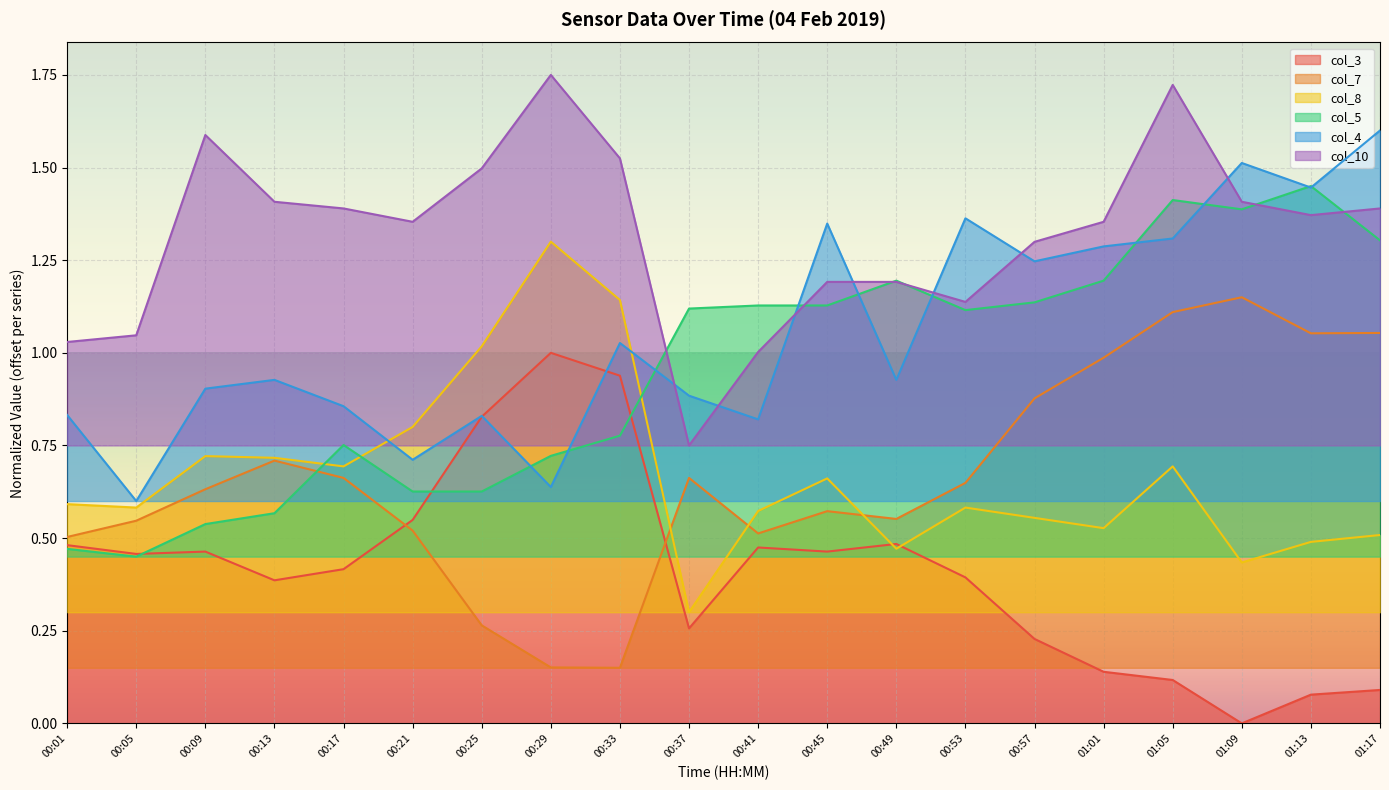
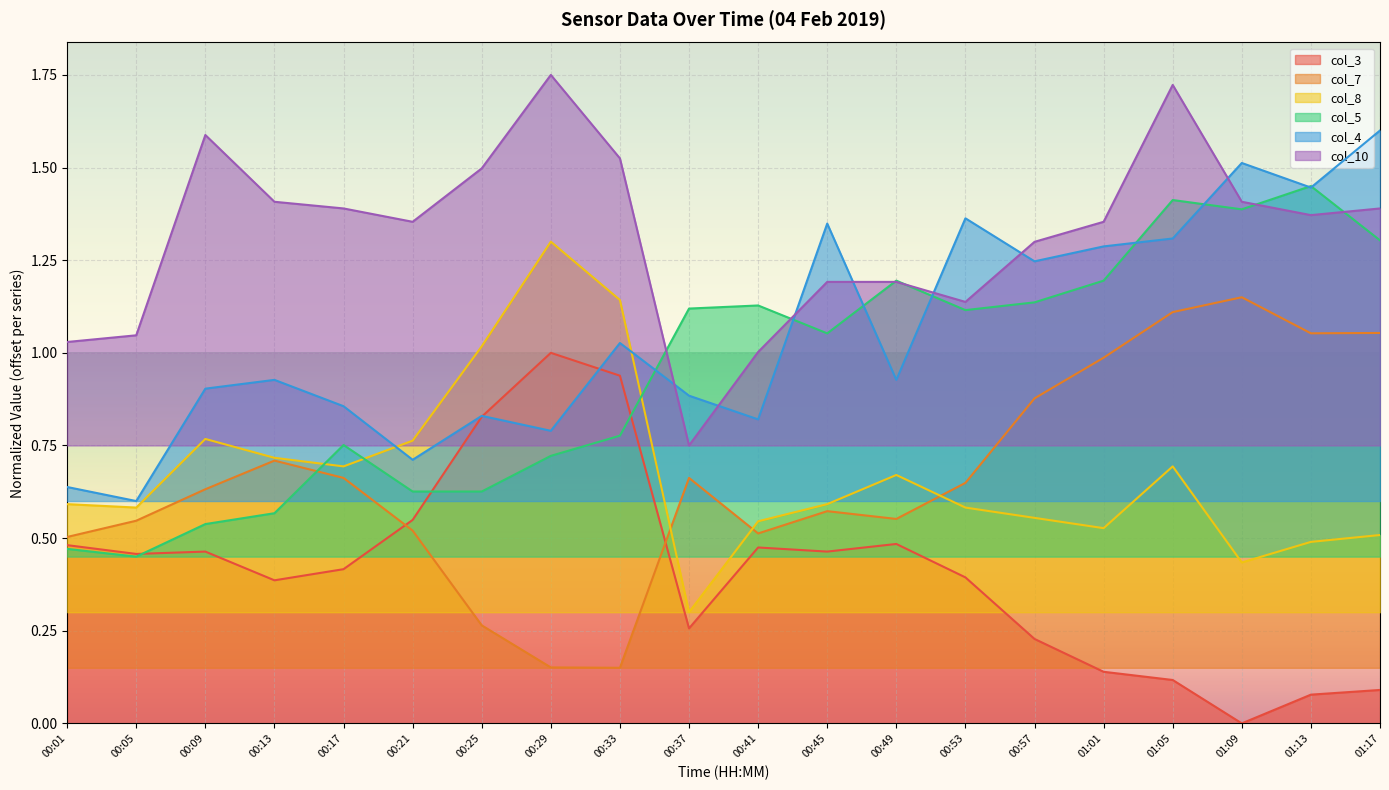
  {
    "col_8": {
      "00:01": 0.59,
      "00:05": 0.58,
-     "00:09": 0.72,
+     "00:09": 0.77,
      "00:13": 0.72,
      "00:17": 0.69,
-     "00:21": 0.80,
+     "00:21": 0.76,
      "00:25": 1.02,
      "00:29": 1.30,
      "00:33": 1.14,
      "00:37": 0.30,
-     "00:41": 0.57,
-     "00:45": 0.66,
-     "00:49": 0.47,
+     "00:41": 0.55,
+     "00:45": 0.59,
+     "00:49": 0.67,
      "00:53": 0.58,
      "00:57": 0.55,
      "01:01": 0.53,
      "01:05": 0.69,
      "01:09": 0.43,
      "01:13": 0.49,
      "01:17": 0.51
    },
    "col_5": {
      "00:01": 0.47,
      "00:05": 0.45,
      "00:09": 0.54,
      "00:13": 0.57,
      "00:17": 0.75,
      "00:21": 0.63,
      "00:25": 0.63,
      "00:29": 0.72,
      "00:33": 0.78,
      "00:37": 1.12,
      "00:41": 1.13,
-     "00:45": 1.13,
+     "00:45": 1.05,
      "00:53": 1.12,
      "00:57": 1.14,
      "01:01": 1.19,
      "01:05": 1.41,
      "01:09": 1.39,
      "01:17": 1.30
    },
    "col_4": {
-     "00:01": 0.83,
+     "00:01": 0.64,
      "00:05": 0.60,
      "00:09": 0.90,
      "00:13": 0.93,
      "00:17": 0.86,
      "00:21": 0.71,
-     "00:29": 0.64,
+     "00:29": 0.79,
      "00:33": 1.03,
      "00:37": 0.88,
      "00:41": 0.82,
      "00:45": 1.35,
      "00:49": 0.93,
      "00:53": 1.36,
      "00:57": 1.25,
      "01:01": 1.29,
      "01:05": 1.31,
      "01:09": 1.51,
      "01:17": 1.60
    },
    "col_10": {
      "00:01": 1.03,
      "00:05": 1.05,
      "00:09": 1.59,
      "00:13": 1.41,
      "00:17": 1.39,
      "00:21": 1.35,
      "00:25": 1.50,
      "00:29": 1.75,
      "00:33": 1.52,
      "00:37": 0.75,
      "00:41": 1.00,
      "00:45": 1.19,
      "00:53": 1.14,
      "00:57": 1.30,
      "01:01": 1.35,
      "01:05": 1.72,
      "01:09": 1.41,
      "01:13": 1.37,
      "01:17": 1.39
    }
  }
